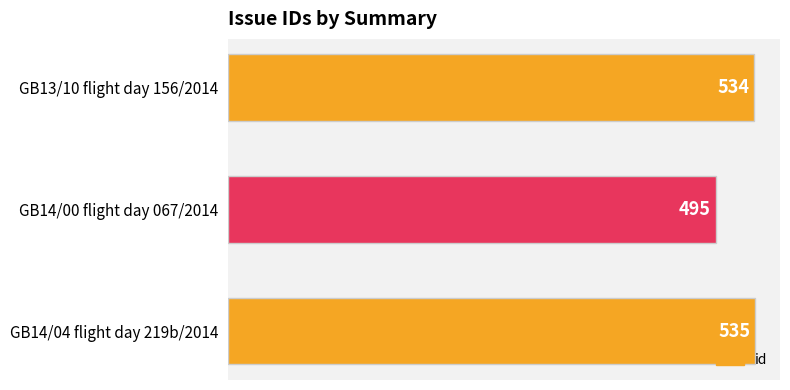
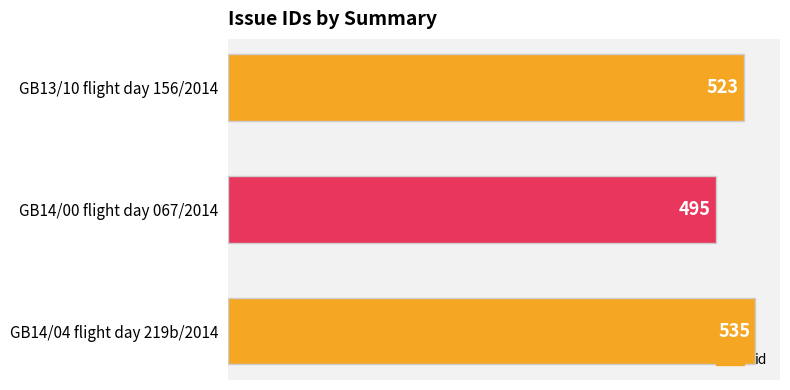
  {
-   "GB13/10 flight day 156/2014": 534,
+   "GB13/10 flight day 156/2014": 523,
    "GB14/00 flight day 067/2014": 495,
    "GB14/04 flight day 219b/2014": 535
  }
